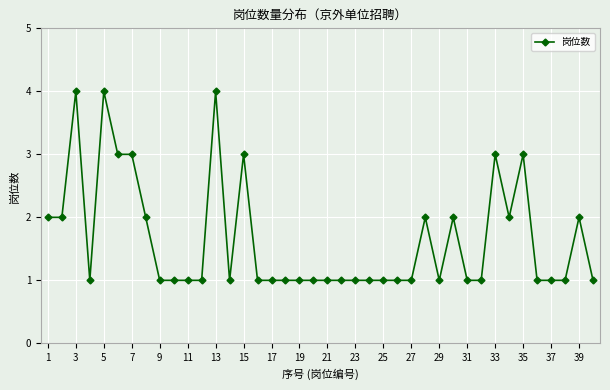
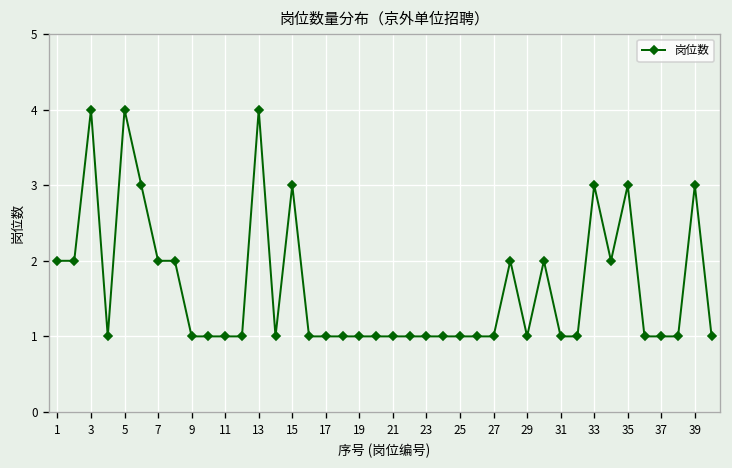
  {
    "1": 2,
    "3": 4,
    "5": 4,
-   "7": 3,
+   "7": 2,
    "9": 1,
    "11": 1,
    "13": 4,
    "15": 3,
    "17": 1,
    "19": 1,
    "21": 1,
    "23": 1,
    "25": 1,
    "27": 1,
    "29": 1,
    "31": 1,
    "33": 3,
    "35": 3,
    "37": 1,
-   "39": 2
+   "39": 3
  }
